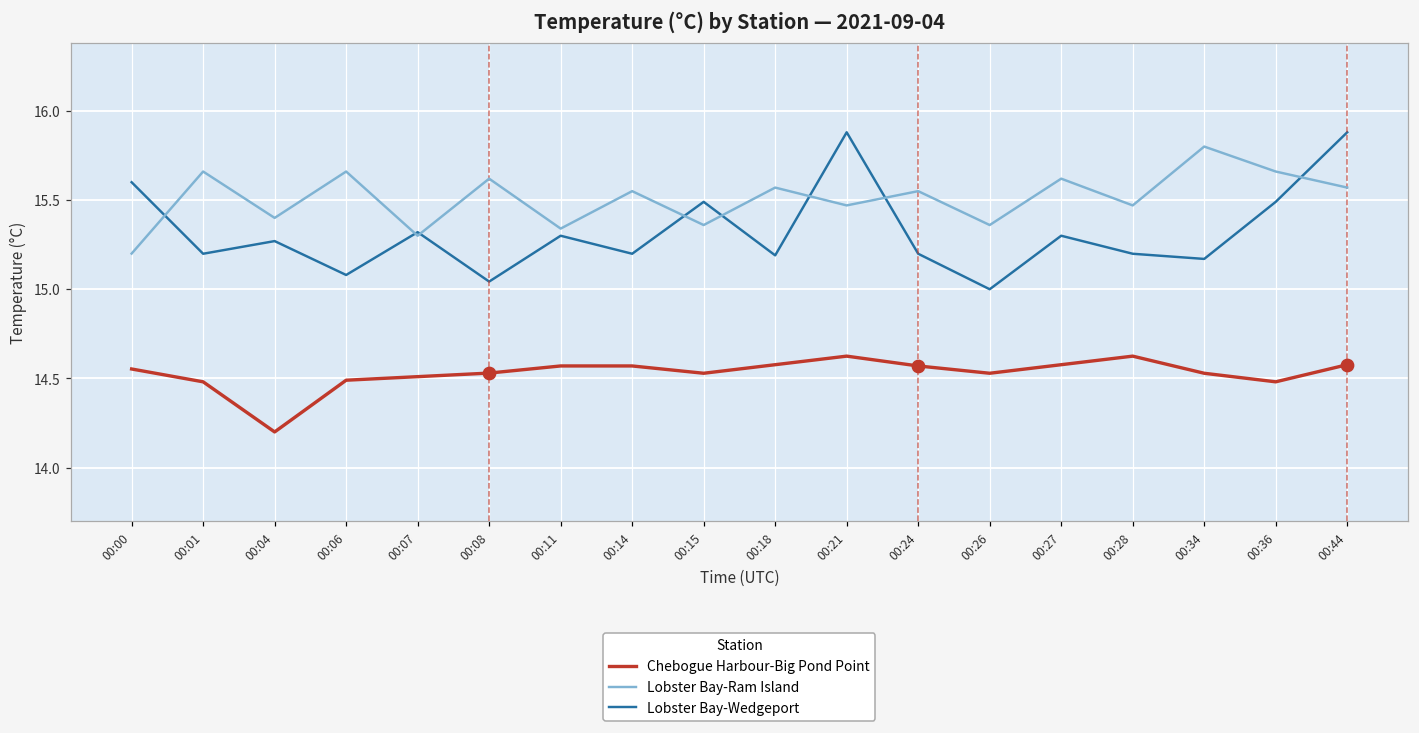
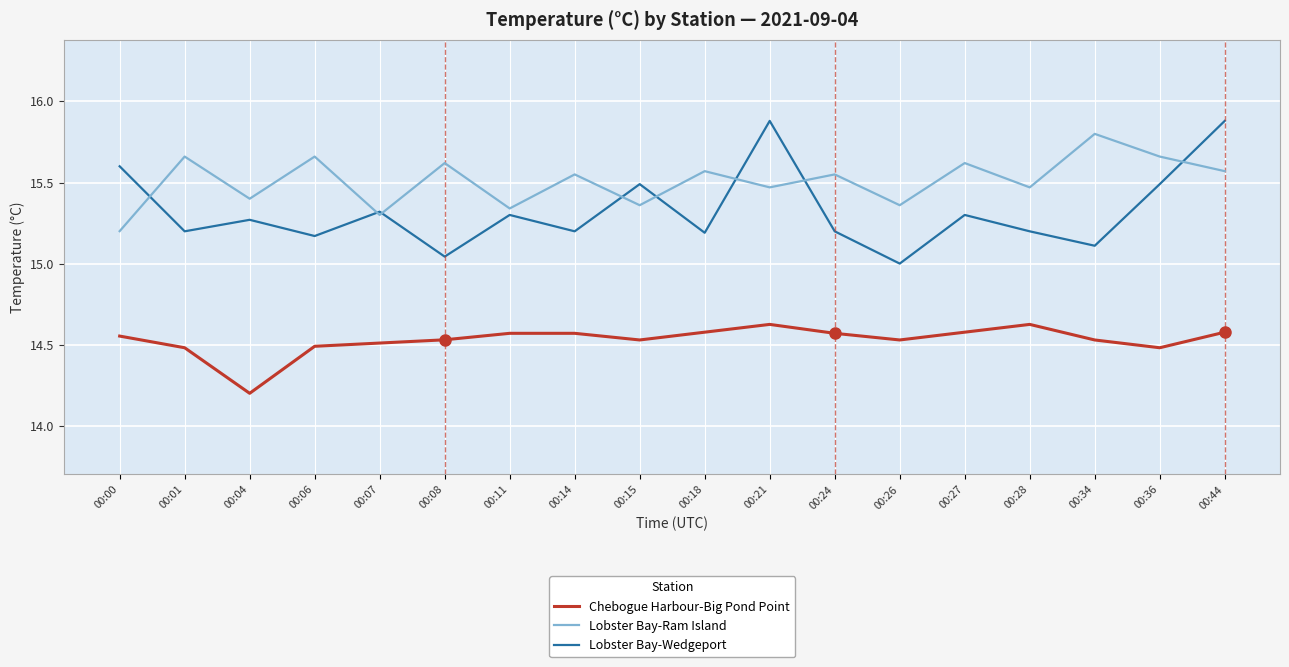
  {
    "Lobster Bay-Ram Island": {
      "00:00": 15.20,
      "00:01": 15.66,
      "00:04": 15.40,
      "00:06": 15.66,
      "00:07": 15.30,
      "00:08": 15.62,
      "00:11": 15.34,
      "00:14": 15.55,
      "00:15": 15.36,
      "00:18": 15.57,
      "00:21": 15.47,
      "00:24": 15.55,
      "00:26": 15.36,
      "00:27": 15.62,
      "00:28": 15.47,
      "00:34": 15.80,
      "00:36": 15.66,
      "00:44": 15.57
    },
    "Lobster Bay-Wedgeport": {
      "00:00": 15.60,
      "00:01": 15.20,
      "00:04": 15.27,
-     "00:06": 15.08,
+     "00:06": 15.17,
      "00:07": 15.32,
      "00:08": 15.04,
      "00:11": 15.30,
      "00:14": 15.20,
      "00:15": 15.49,
      "00:18": 15.19,
      "00:21": 15.88,
      "00:24": 15.20,
      "00:26": 15.00,
      "00:27": 15.30,
      "00:28": 15.20,
-     "00:34": 15.17,
+     "00:34": 15.11,
      "00:36": 15.49,
      "00:44": 15.88
    }
  }
